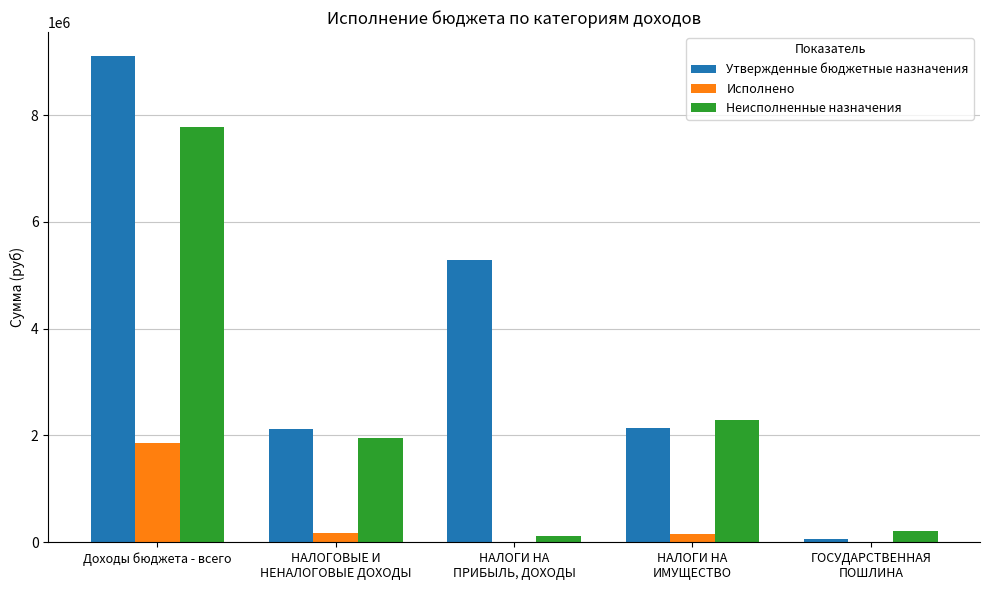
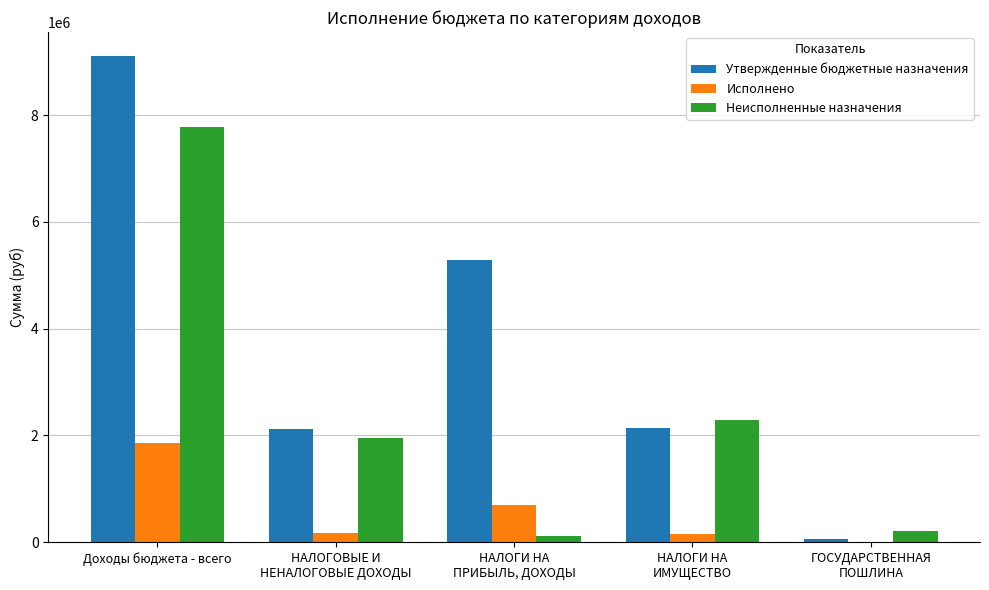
  {
    "Утвержденные бюджетные назначения": {
      "Доходы бюджета - всего": 9100000,
      "НАЛОГОВЫЕ И НЕНАЛОГОВЫЕ ДОХОДЫ": 2100000,
      "НАЛОГИ НА ПРИБЫЛЬ, ДОХОДЫ": 5300000,
      "НАЛОГИ НА ИМУЩЕСТВО": 2100000,
      "ГОСУДАРСТВЕННАЯ ПОШЛИНА": 100000
    },
    "Исполнено": {
      "Доходы бюджета - всего": 1900000,
      "НАЛОГОВЫЕ И НЕНАЛОГОВЫЕ ДОХОДЫ": 200000,
-     "НАЛОГИ НА ПРИБЫЛЬ, ДОХОДЫ": 0,
+     "НАЛОГИ НА ПРИБЫЛЬ, ДОХОДЫ": 700000,
      "НАЛОГИ НА ИМУЩЕСТВО": 200000
    },
    "Неисполненные назначения": {
      "Доходы бюджета - всего": 7800000,
      "НАЛОГОВЫЕ И НЕНАЛОГОВЫЕ ДОХОДЫ": 1900000,
      "НАЛОГИ НА ПРИБЫЛЬ, ДОХОДЫ": 100000,
      "НАЛОГИ НА ИМУЩЕСТВО": 2300000,
      "ГОСУДАРСТВЕННАЯ ПОШЛИНА": 200000
    }
  }
